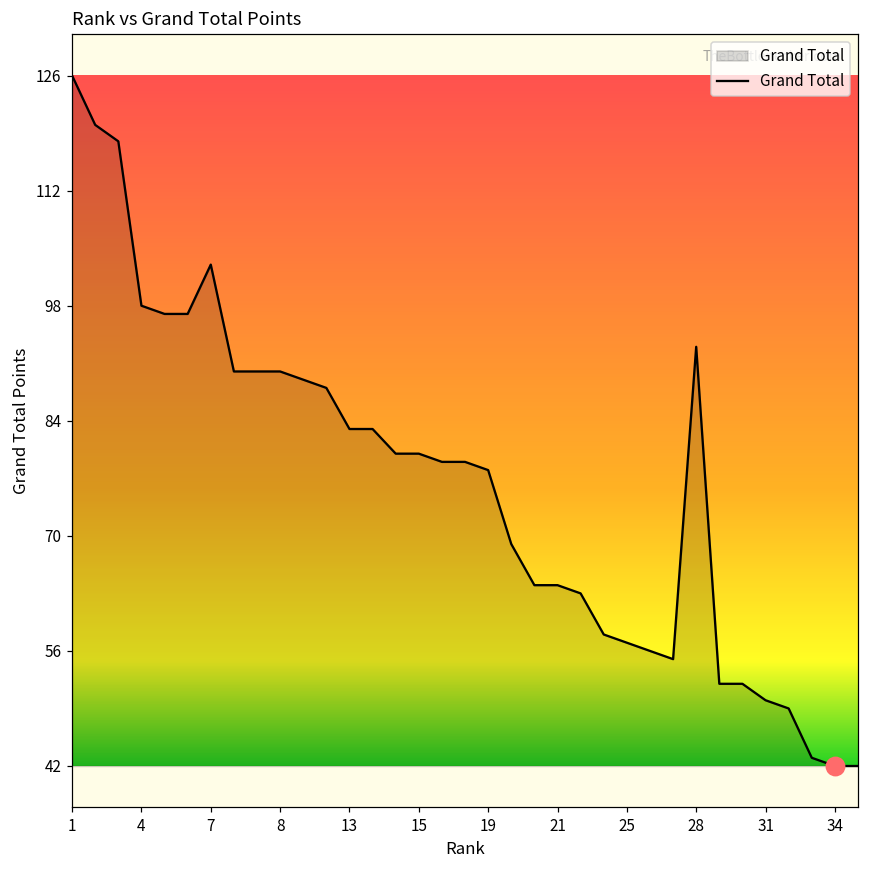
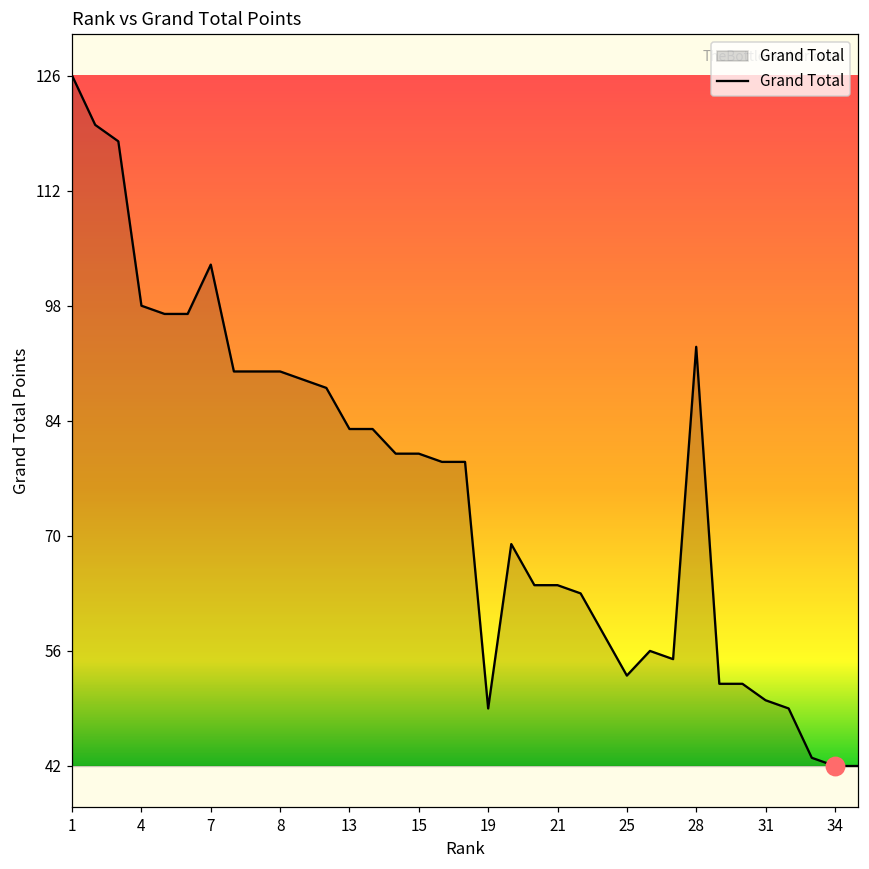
  {
    "Grand Total": {
      "1": 126,
      "4": 98,
      "7": 103,
-     "19": 78,
-     "25": 57,
+     "19": 49,
+     "25": 53,
      "28": 93,
      "31": 50
    }
  }
